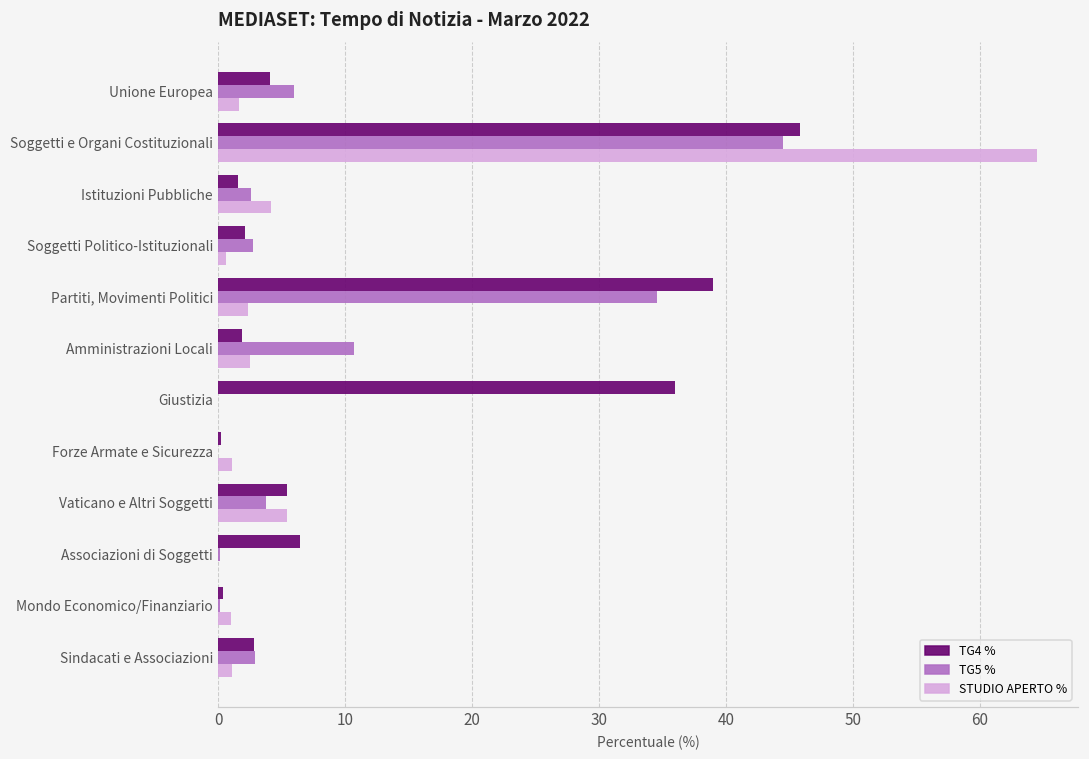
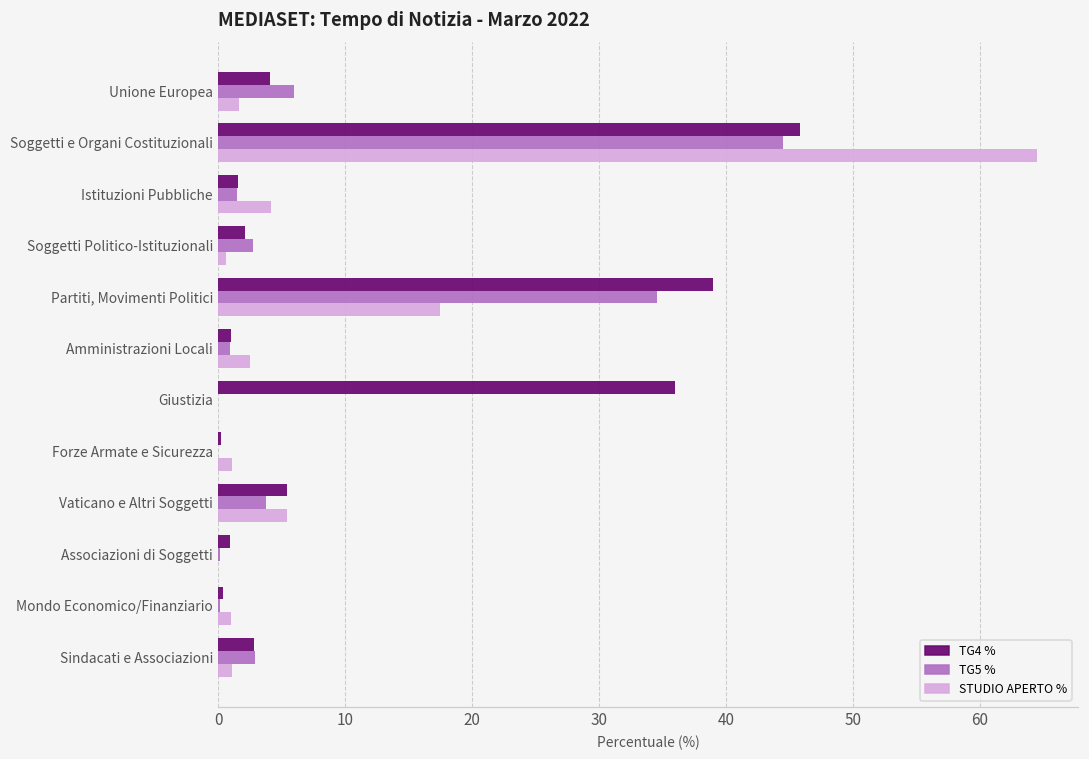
  {
    "TG4 %": {
      "Unione Europea": 4.1,
      "Soggetti e Organi Costituzionali": 45.8,
      "Istituzioni Pubbliche": 1.6,
      "Soggetti Politico-Istituzionali": 2.1,
      "Partiti, Movimenti Politici": 39.0,
-     "Amministrazioni Locali": 1.9,
+     "Amministrazioni Locali": 1.0,
      "Giustizia": 36.0,
      "Vaticano e Altri Soggetti": 5.5,
-     "Associazioni di Soggetti": 6.5,
+     "Associazioni di Soggetti": 0.9,
      "Mondo Economico/Finanziario": 0.4,
      "Sindacati e Associazioni": 2.8
    },
    "TG5 %": {
      "Unione Europea": 5.9,
      "Soggetti e Organi Costituzionali": 44.4,
-     "Istituzioni Pubbliche": 2.6,
+     "Istituzioni Pubbliche": 1.5,
      "Soggetti Politico-Istituzionali": 2.8,
      "Partiti, Movimenti Politici": 34.5,
-     "Amministrazioni Locali": 10.7,
+     "Amministrazioni Locali": 0.9,
      "Giustizia": 0.0,
      "Forze Armate e Sicurezza": 0.0,
      "Vaticano e Altri Soggetti": 3.7,
      "Sindacati e Associazioni": 2.9
    },
    "STUDIO APERTO %": {
      "Unione Europea": 1.6,
      "Soggetti e Organi Costituzionali": 64.5,
      "Istituzioni Pubbliche": 4.2,
      "Soggetti Politico-Istituzionali": 0.6,
-     "Partiti, Movimenti Politici": 2.3,
+     "Partiti, Movimenti Politici": 17.5,
      "Amministrazioni Locali": 2.5,
      "Giustizia": 0.0,
      "Forze Armate e Sicurezza": 1.1,
      "Vaticano e Altri Soggetti": 5.4,
      "Associazioni di Soggetti": 0.0,
      "Mondo Economico/Finanziario": 1.0,
      "Sindacati e Associazioni": 1.1
    }
  }
